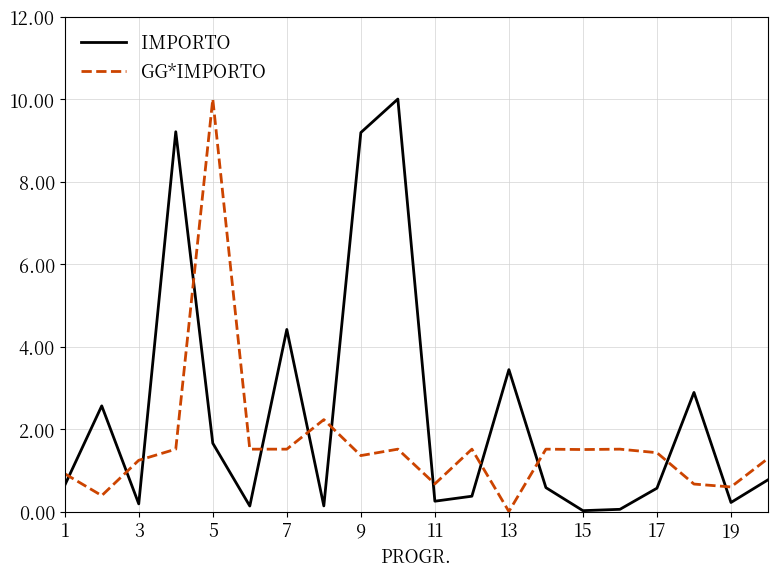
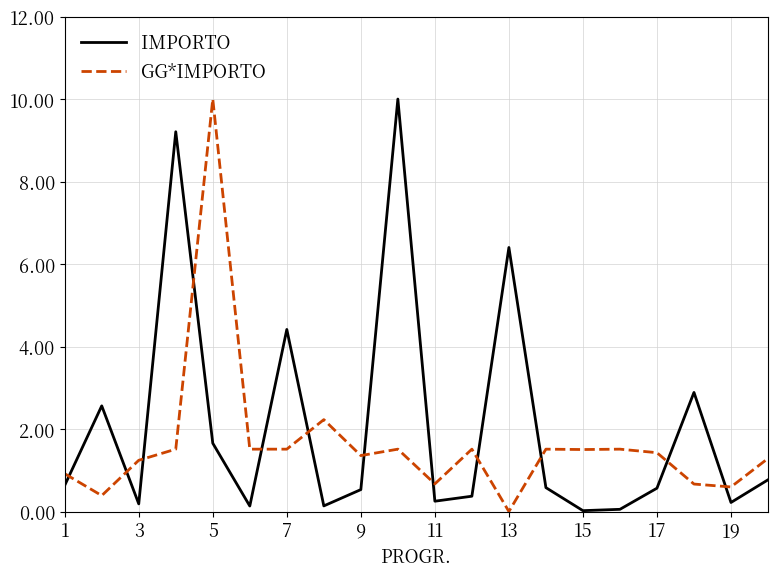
  {
    "IMPORTO": {
      "1": 0.6,
      "3": 0.2,
      "5": 1.7,
      "7": 4.4,
-     "9": 9.2,
+     "9": 0.5,
      "11": 0.2,
-     "13": 3.4,
+     "13": 6.4,
      "15": 0.0,
      "17": 0.6,
      "19": 0.2
    },
    "GG*IMPORTO": {
      "1": 0.9,
      "3": 1.2,
      "5": 10.0,
      "7": 1.5,
      "9": 1.4,
      "11": 0.7,
      "13": 0.0,
      "15": 1.5,
      "17": 1.4,
      "19": 0.6
    }
  }
